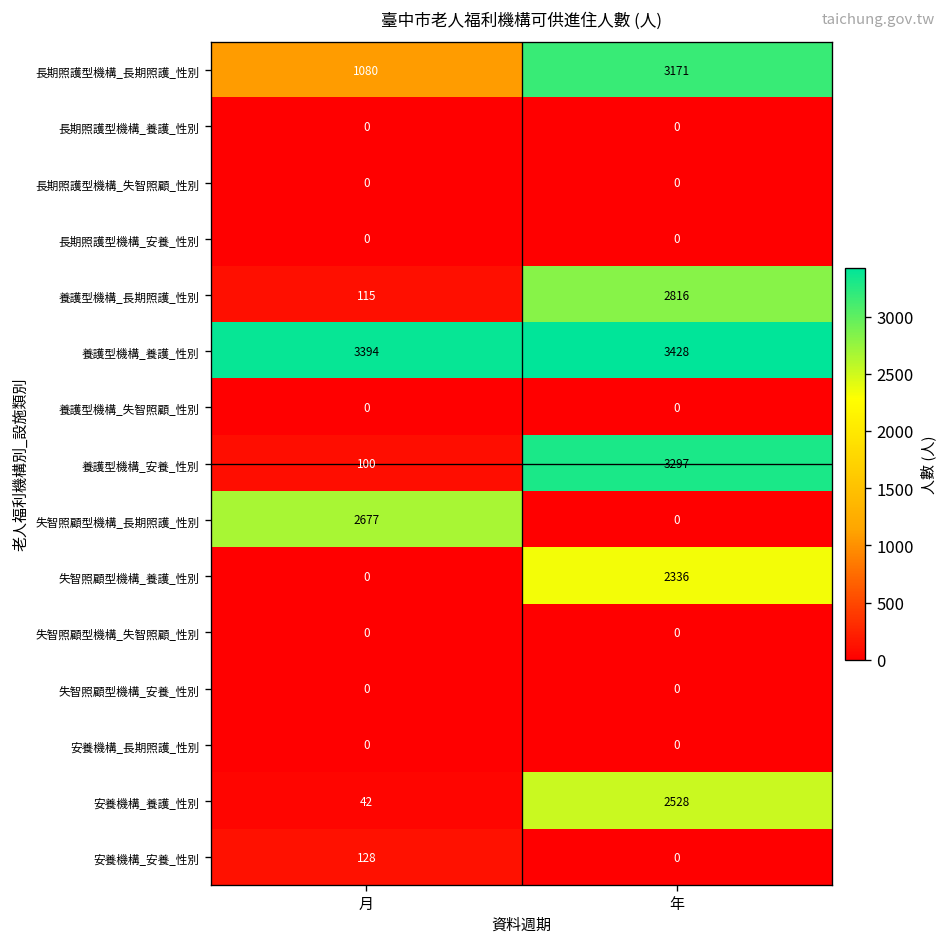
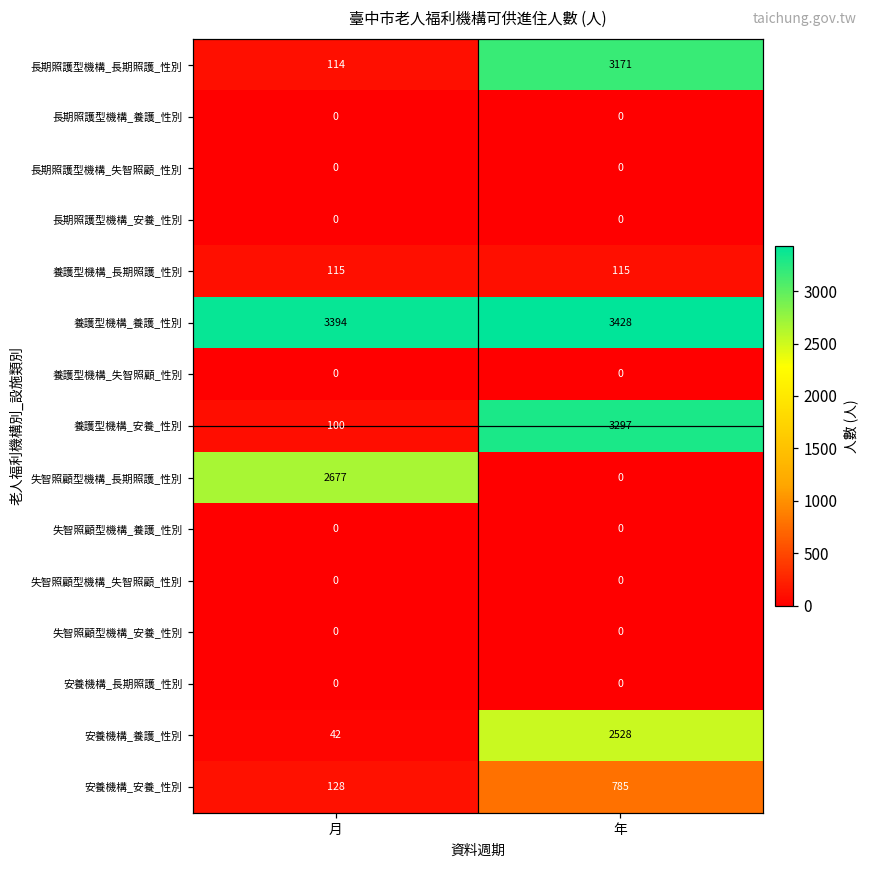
  {
    "長期照護型機構_長期照護_性別": {
-     "月": 1080,
+     "月": 114,
      "年": 3171
    },
    "長期照護型機構_養護_性別": {
      "月": 0,
      "年": 0
    },
    "長期照護型機構_失智照顧_性別": {
      "月": 0,
      "年": 0
    },
    "長期照護型機構_安養_性別": {
      "月": 0,
      "年": 0
    },
    "養護型機構_長期照護_性別": {
      "月": 115,
-     "年": 2816
+     "年": 115
    },
    "養護型機構_養護_性別": {
      "月": 3394,
      "年": 3428
    },
    "養護型機構_失智照顧_性別": {
      "月": 0,
      "年": 0
    },
    "養護型機構_安養_性別": {
      "月": 100,
      "年": 3297
    },
    "失智照顧型機構_長期照護_性別": {
      "月": 2677,
      "年": 0
    },
    "失智照顧型機構_養護_性別": {
      "月": 0,
-     "年": 2336
+     "年": 0
    },
    "失智照顧型機構_失智照顧_性別": {
      "月": 0,
      "年": 0
    },
    "失智照顧型機構_安養_性別": {
      "月": 0,
      "年": 0
    },
    "安養機構_長期照護_性別": {
      "月": 0,
      "年": 0
    },
    "安養機構_養護_性別": {
      "月": 42,
      "年": 2528
    },
    "安養機構_安養_性別": {
      "月": 128,
-     "年": 0
+     "年": 785
    }
  }
